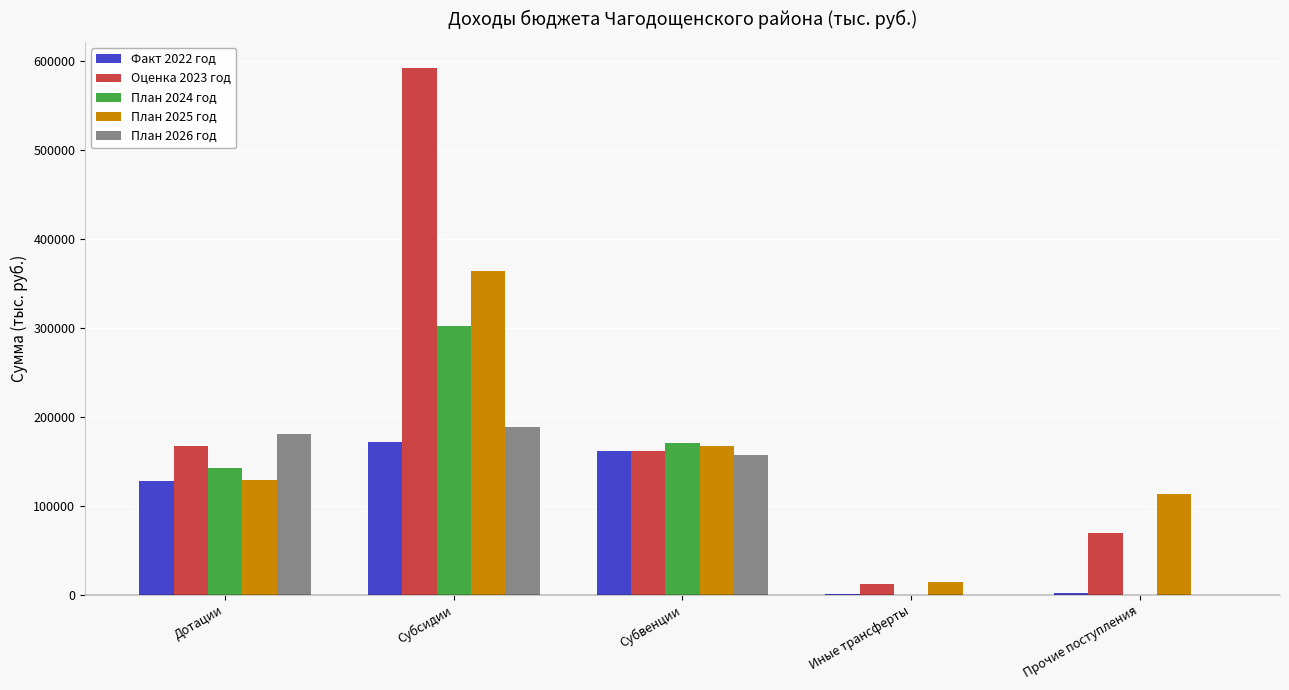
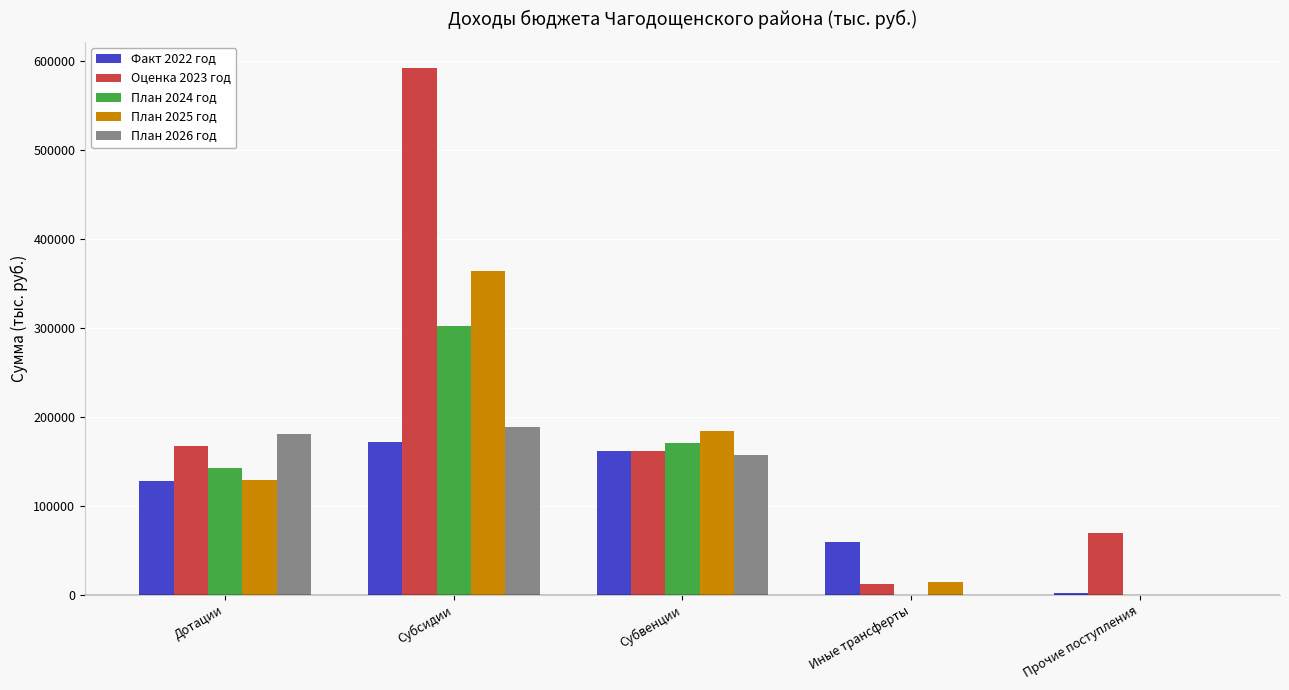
  {
    "Факт 2022 год": {
      "Дотации": 130000,
      "Субсидии": 170000,
      "Субвенции": 160000,
-     "Иные трансферты": 0
+     "Иные трансферты": 60000
    },
    "Оценка 2023 год": {
      "Дотации": 170000,
      "Субсидии": 590000,
      "Субвенции": 160000,
      "Иные трансферты": 10000,
      "Прочие поступления": 70000
    },
    "План 2024 год": {
      "Дотации": 140000,
      "Субсидии": 300000,
      "Субвенции": 170000,
      "Иные трансферты": 0,
      "Прочие поступления": 0
    },
    "План 2025 год": {
      "Дотации": 130000,
      "Субсидии": 360000,
-     "Субвенции": 170000,
+     "Субвенции": 180000,
      "Иные трансферты": 10000,
-     "Прочие поступления": 110000
+     "Прочие поступления": 0
    },
    "План 2026 год": {
      "Дотации": 180000,
      "Субсидии": 190000,
      "Субвенции": 160000,
      "Иные трансферты": 0,
      "Прочие поступления": 0
    }
  }
